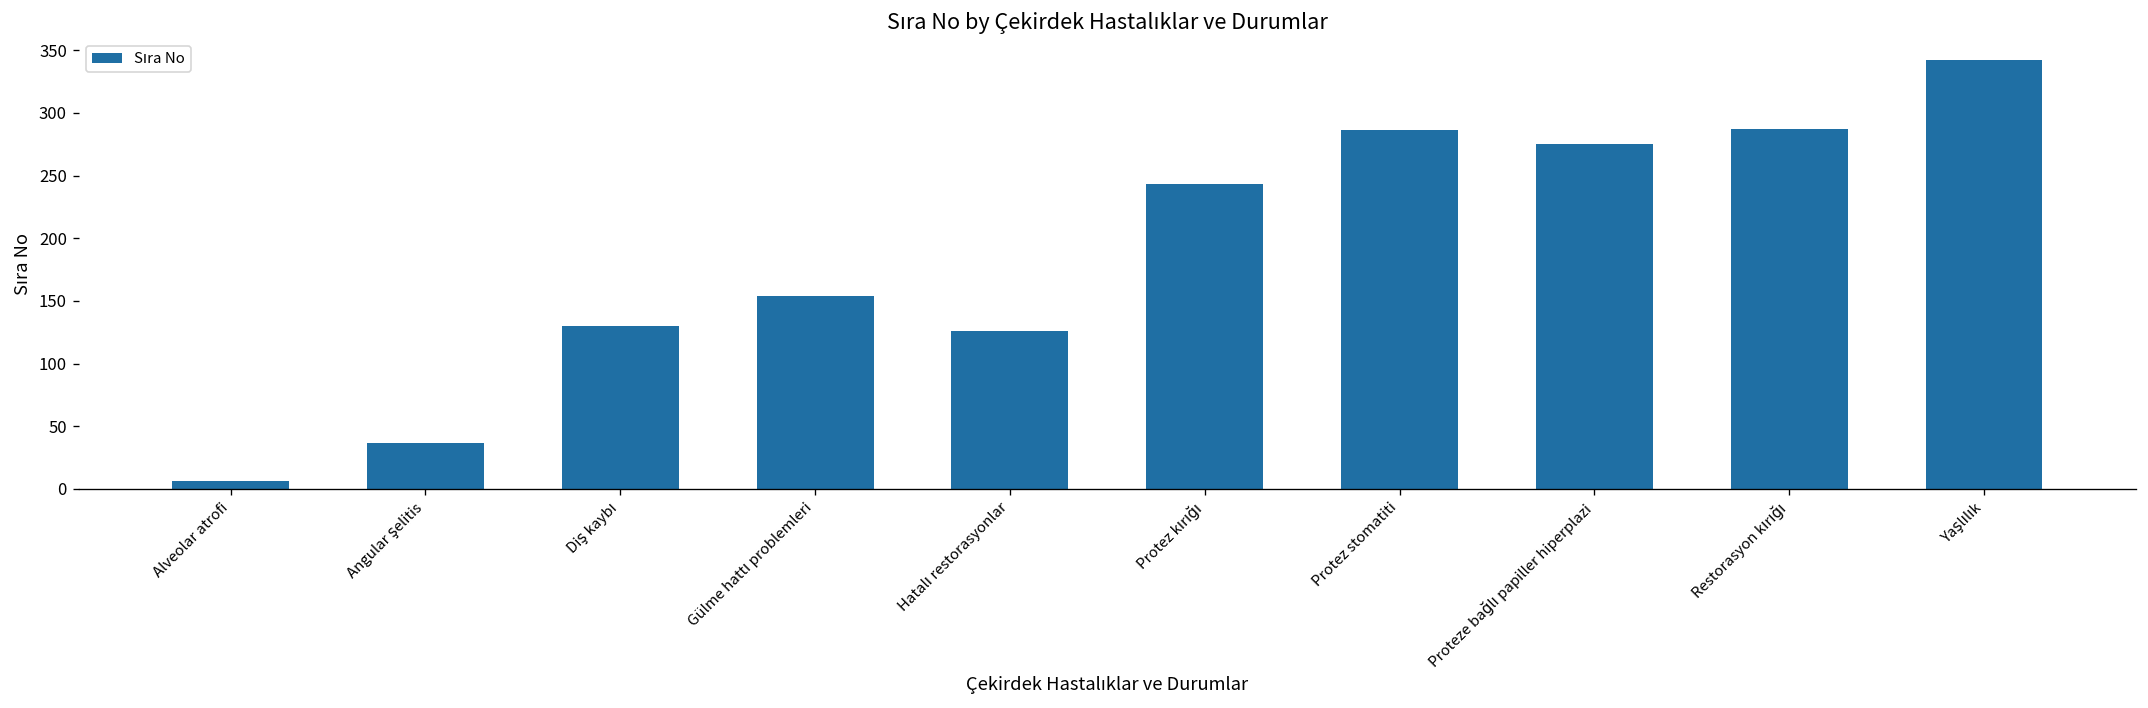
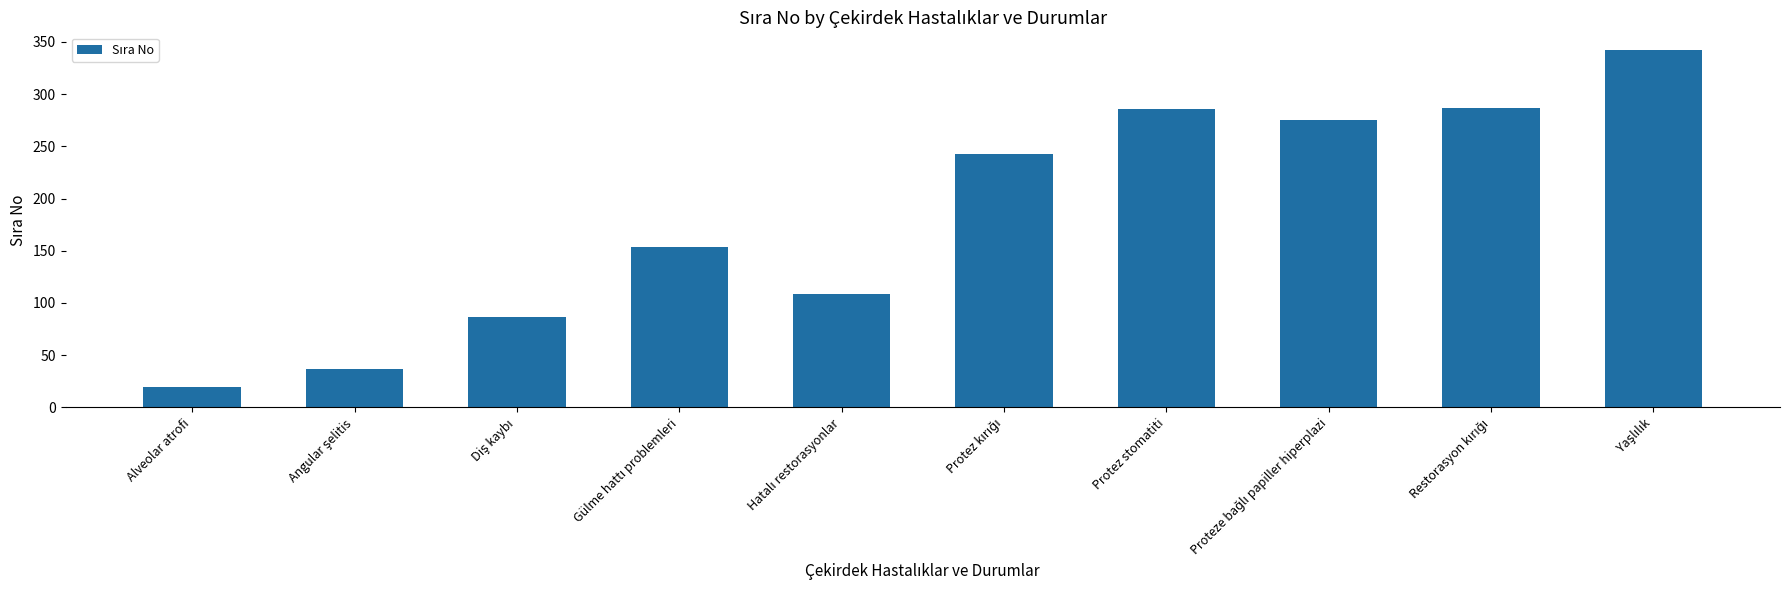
  {
-   "Alveolar atrofi": 6,
+   "Alveolar atrofi": 20,
    "Angular şelitis": 37,
-   "Diş kaybı": 130,
+   "Diş kaybı": 87,
    "Gülme hattı problemleri": 154,
-   "Hatalı restorasyonlar": 126,
+   "Hatalı restorasyonlar": 109,
    "Protez kırığı": 243,
    "Protez stomatiti": 286,
    "Proteze bağlı papiller hiperplazi": 275,
    "Restorasyon kırığı": 287,
    "Yaşlılık": 342
  }
